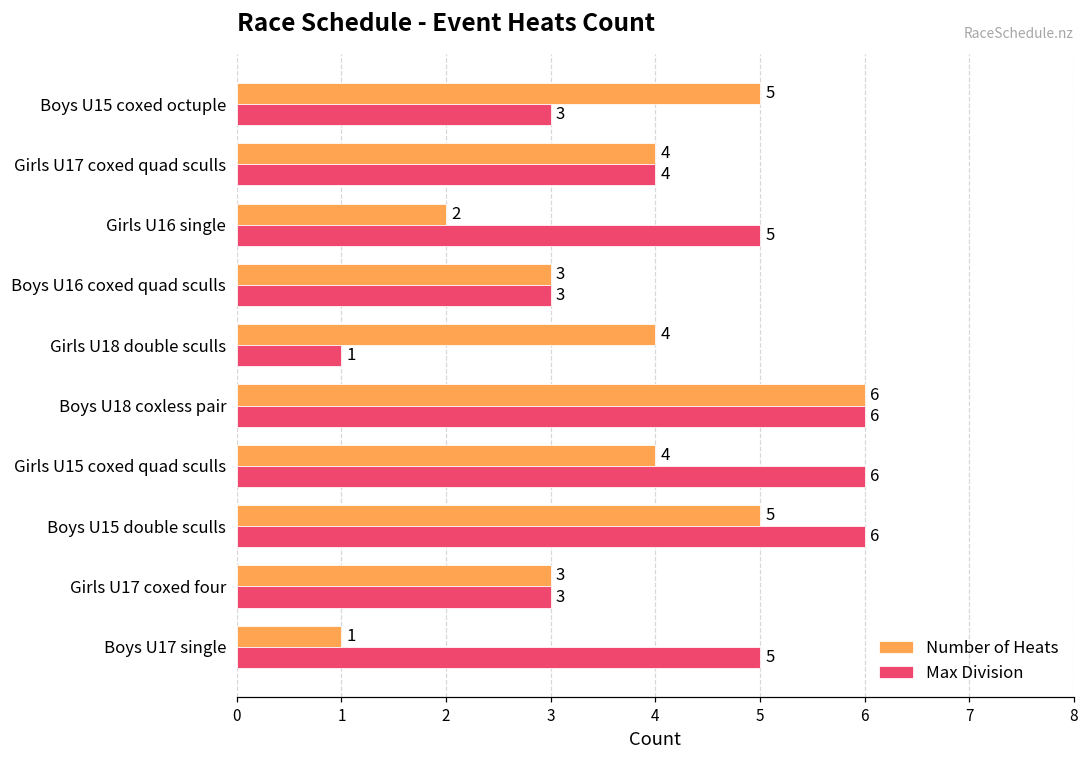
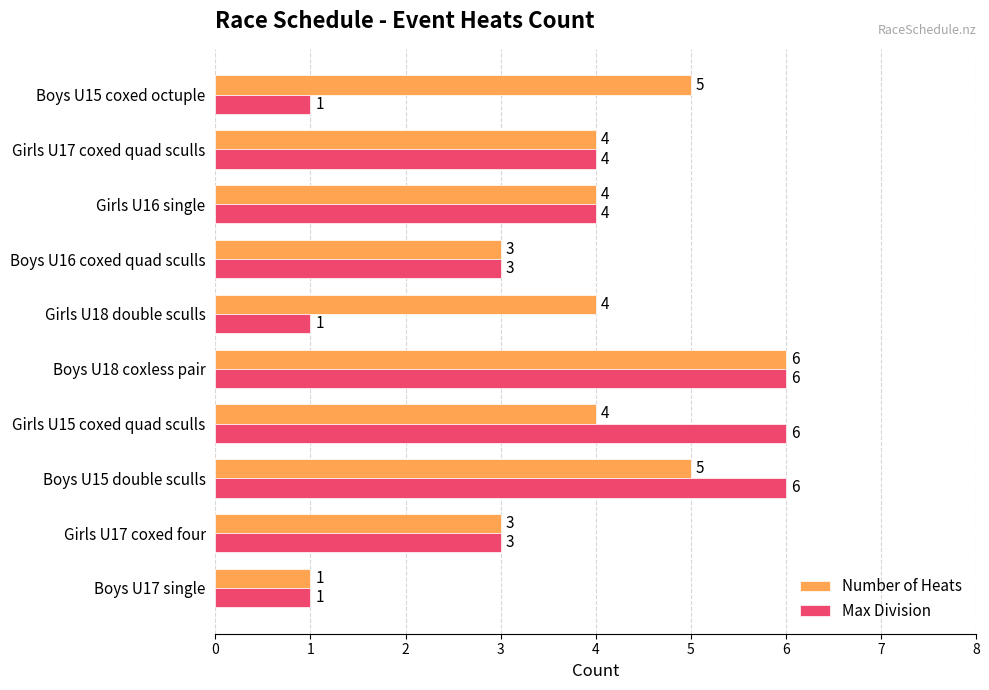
  {
    "Number of Heats": {
      "Boys U15 coxed octuple": 5,
      "Girls U17 coxed quad sculls": 4,
-     "Girls U16 single": 2,
+     "Girls U16 single": 4,
      "Boys U16 coxed quad sculls": 3,
      "Girls U18 double sculls": 4,
      "Boys U18 coxless pair": 6,
      "Girls U15 coxed quad sculls": 4,
      "Boys U15 double sculls": 5,
      "Girls U17 coxed four": 3,
      "Boys U17 single": 1
    },
    "Max Division": {
-     "Boys U15 coxed octuple": 3,
+     "Boys U15 coxed octuple": 1,
      "Girls U17 coxed quad sculls": 4,
-     "Girls U16 single": 5,
+     "Girls U16 single": 4,
      "Boys U16 coxed quad sculls": 3,
      "Girls U18 double sculls": 1,
      "Boys U18 coxless pair": 6,
      "Girls U15 coxed quad sculls": 6,
      "Boys U15 double sculls": 6,
      "Girls U17 coxed four": 3,
-     "Boys U17 single": 5
+     "Boys U17 single": 1
    }
  }
